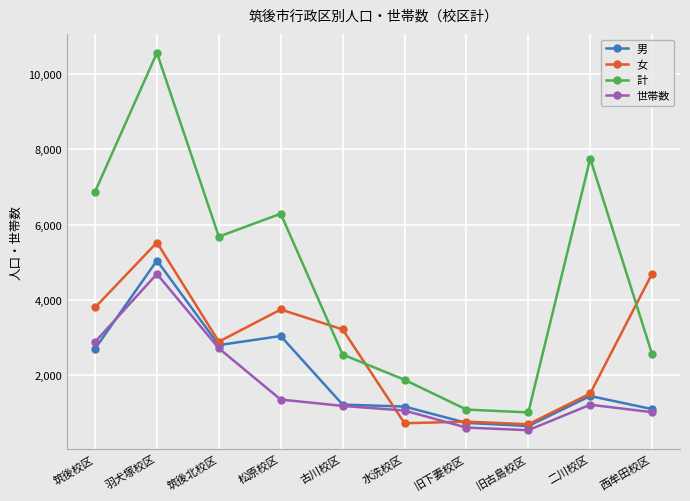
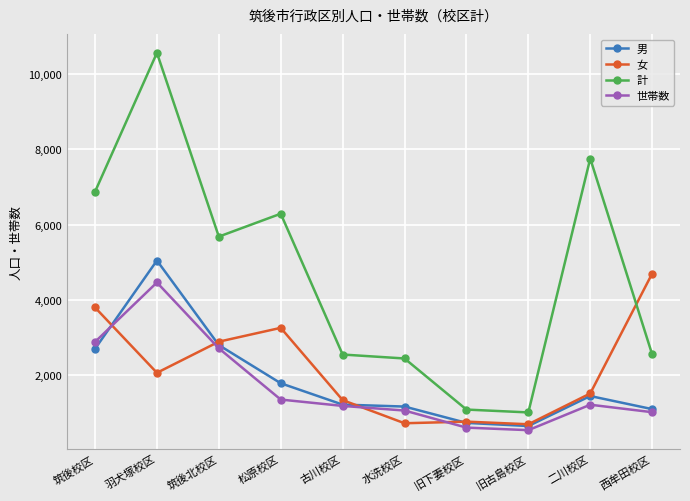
  {
    "男": {
      "筑後校区": "2,700",
      "羽犬塚校区": "5,000",
      "筑後北校区": "2,800",
-     "松原校区": "3,000",
+     "松原校区": "1,800",
      "水洗校区": "1,200",
      "西牟田校区": "1,100"
    },
    "女": {
      "筑後校区": "3,800",
-     "羽犬塚校区": "5,500",
+     "羽犬塚校区": "2,100",
      "筑後北校区": "2,900",
-     "松原校区": "3,700",
-     "古川校区": "3,200",
+     "松原校区": "3,300",
+     "古川校区": "1,300",
      "水洗校区": "700",
      "西牟田校区": "4,700"
    },
    "計": {
      "筑後校区": "6,900",
      "羽犬塚校区": "10,600",
      "筑後北校区": "5,700",
      "松原校区": "6,300",
      "古川校区": "2,500",
-     "水洗校区": "1,900",
+     "水洗校区": "2,400",
      "旧下妻校区": "1,100",
      "旧古島校区": "1,000",
      "二川校区": "7,800",
      "西牟田校区": "2,500"
    },
    "世帯数": {
      "筑後校区": "2,900",
-     "羽犬塚校区": "4,700",
+     "羽犬塚校区": "4,500",
      "筑後北校区": "2,700",
      "松原校区": "1,300",
      "水洗校区": "1,100",
      "旧下妻校区": "600",
      "旧古島校区": "500",
      "二川校区": "1,200",
      "西牟田校区": "1,000"
    }
  }
